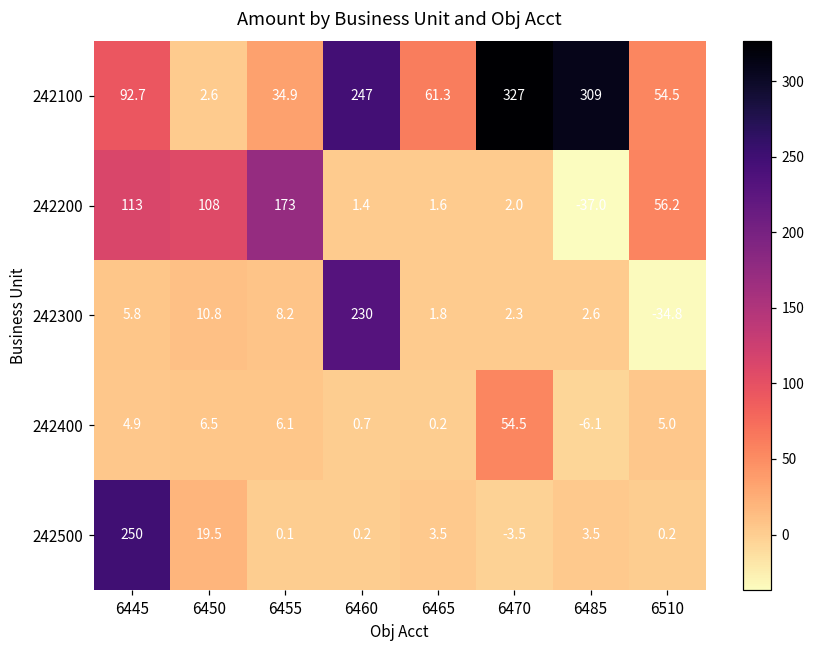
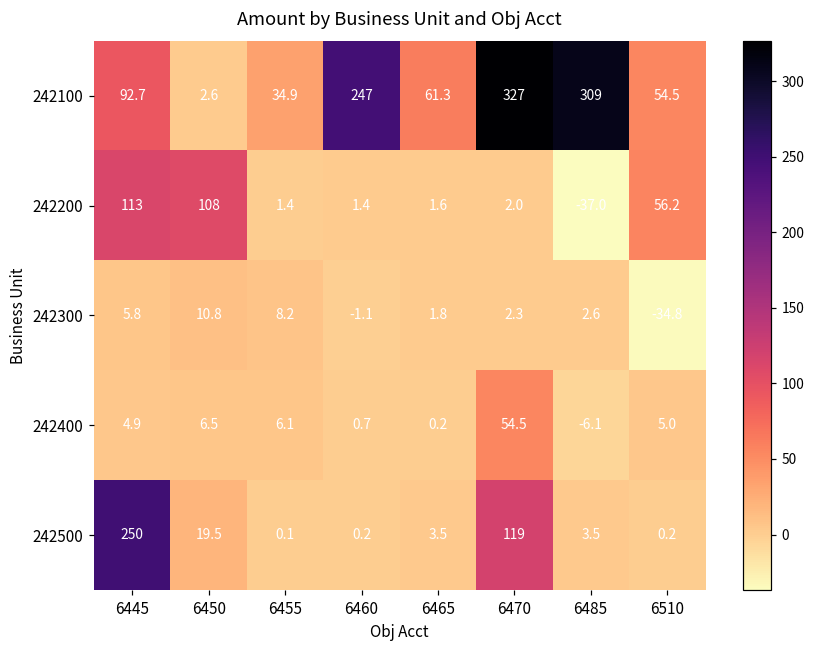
  {
    "242100": {
      "6445": 92.7,
      "6450": 2.6,
      "6455": 34.9,
      "6460": 247,
      "6465": 61.3,
      "6470": 327,
      "6485": 309,
      "6510": 54.5
    },
    "242200": {
      "6445": 113,
      "6450": 108,
-     "6455": 173,
+     "6455": 1.4,
      "6460": 1.4,
      "6465": 1.6,
      "6470": 2.0,
      "6485": -37.0,
      "6510": 56.2
    },
    "242300": {
      "6445": 5.8,
      "6450": 10.8,
      "6455": 8.2,
-     "6460": 230,
+     "6460": -1.1,
      "6465": 1.8,
      "6470": 2.3,
      "6485": 2.6,
      "6510": -34.8
    },
    "242400": {
      "6445": 4.9,
      "6450": 6.5,
      "6455": 6.1,
      "6460": 0.7,
      "6465": 0.2,
      "6470": 54.5,
      "6485": -6.1,
      "6510": 5.0
    },
    "242500": {
      "6445": 250,
      "6450": 19.5,
      "6455": 0.1,
      "6460": 0.2,
      "6465": 3.5,
-     "6470": -3.5,
+     "6470": 119,
      "6485": 3.5,
      "6510": 0.2
    }
  }
